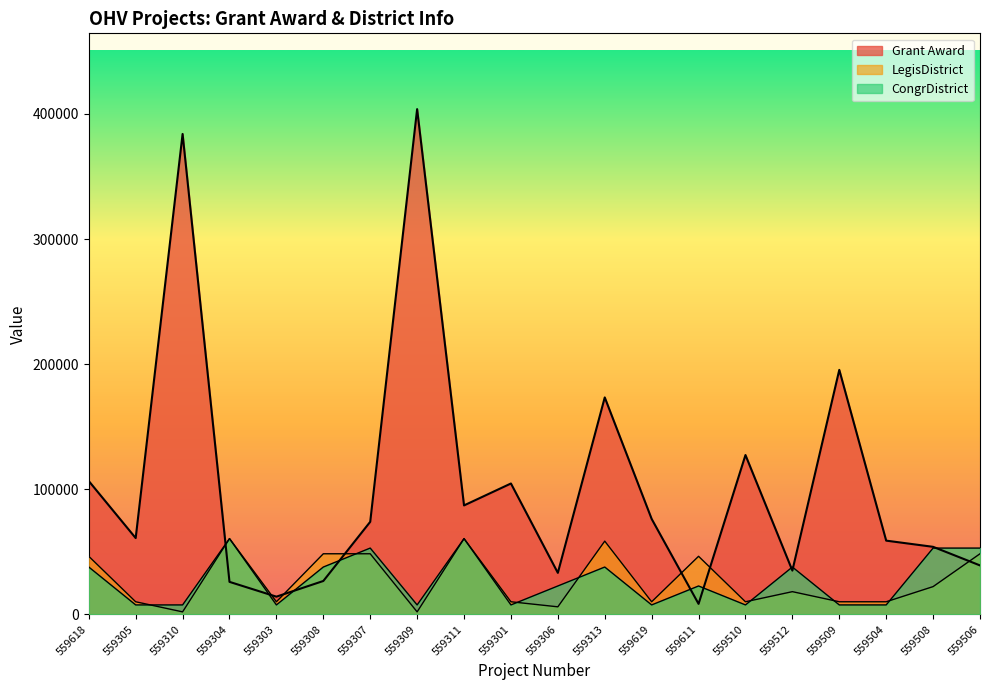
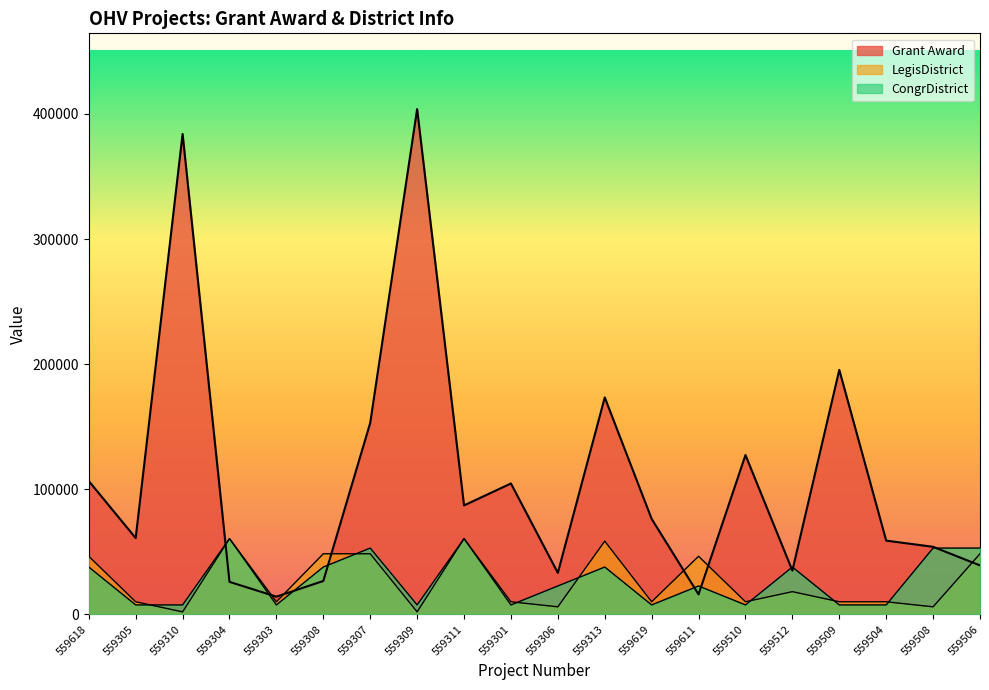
  {
    "Grant Award": {
      "559618": 107000,
      "559305": 61000,
      "559310": 384000,
      "559304": 26000,
      "559303": 14000,
      "559308": 27000,
-     "559307": 74000,
+     "559307": 153000,
      "559309": 404000,
      "559311": 87000,
      "559301": 105000,
      "559306": 33000,
      "559313": 173000,
      "559619": 76000,
-     "559611": 8000,
+     "559611": 16000,
      "559510": 127000,
      "559512": 35000,
      "559509": 195000,
      "559504": 59000,
      "559506": 39000
    },
    "LegisDistrict": {
      "559618": 46000,
      "559305": 10000,
      "559310": 2000,
      "559303": 10000,
      "559308": 48000,
      "559307": 48000,
      "559309": 2000,
      "559301": 10000,
      "559306": 6000,
      "559313": 59000,
      "559619": 10000,
      "559611": 46000,
      "559510": 10000,
      "559512": 18000,
      "559509": 10000,
      "559504": 10000,
-     "559508": 22000,
+     "559508": 6000,
      "559506": 48000
    },
    "CongrDistrict": {
      "559618": 38000,
      "559305": 8000,
      "559310": 8000,
      "559303": 8000,
      "559308": 38000,
      "559307": 53000,
      "559309": 8000,
      "559301": 8000,
      "559306": 23000,
      "559313": 38000,
      "559619": 8000,
      "559611": 23000,
      "559510": 8000,
      "559512": 38000,
      "559509": 8000,
      "559504": 8000,
      "559506": 53000
    }
  }
